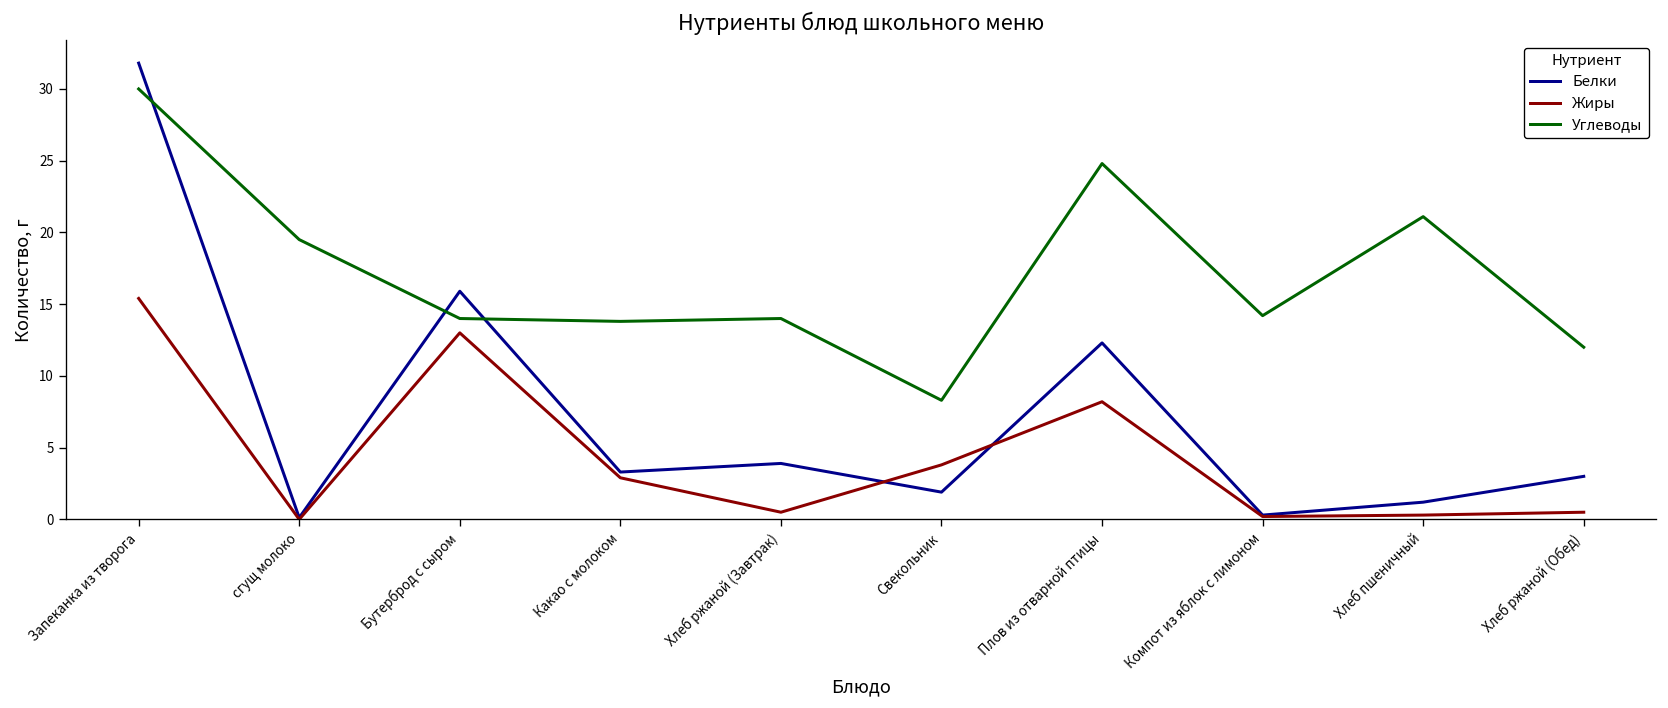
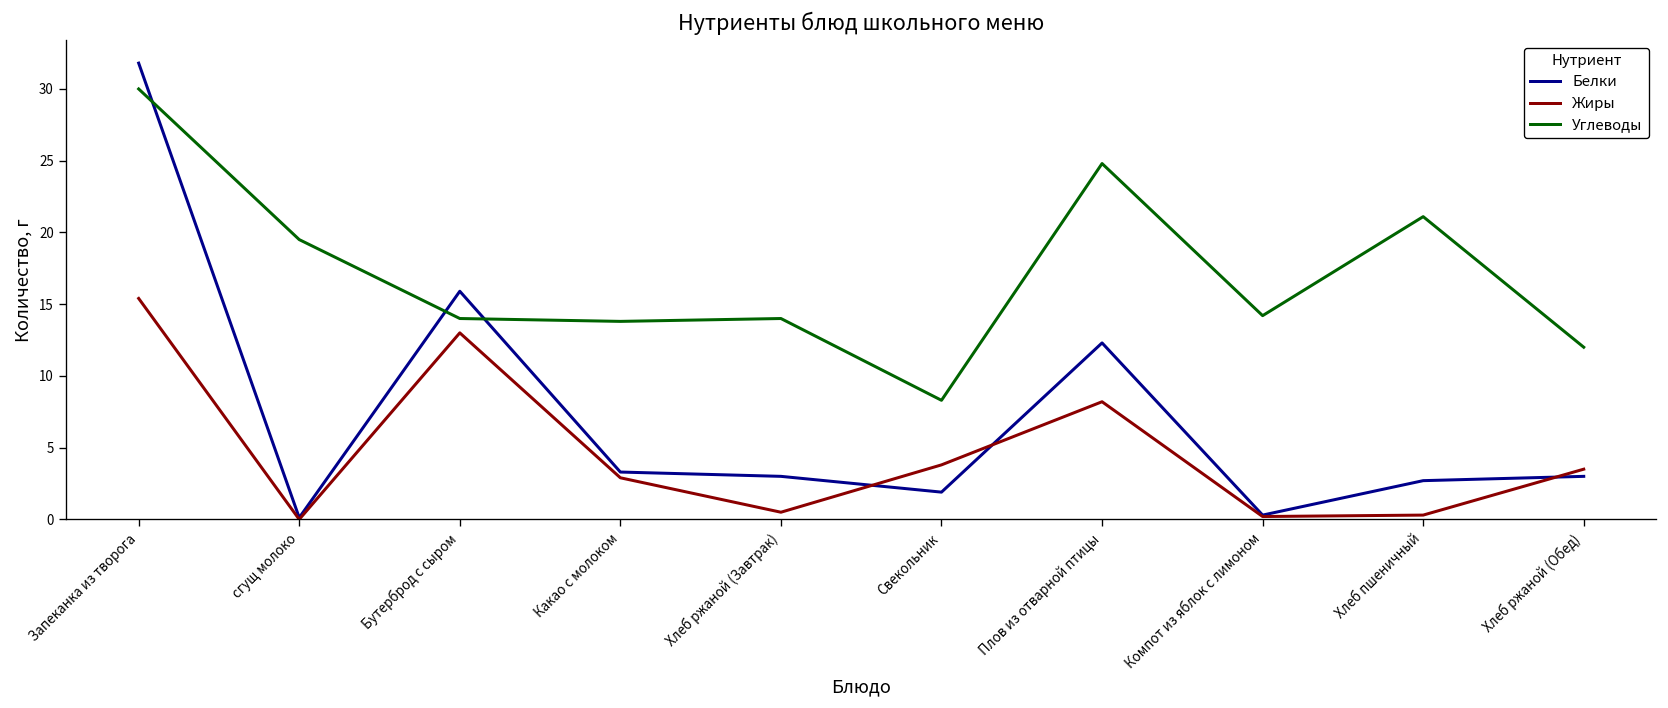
  {
    "Белки": {
      "Запеканка из творога": 31.8,
      "Бутерброд с сыром": 15.9,
      "Какао с молоком": 3.3,
-     "Хлеб ржаной (Завтрак)": 3.9,
+     "Хлеб ржаной (Завтрак)": 3.0,
      "Свекольник": 1.9,
      "Плов из отварной птицы": 12.3,
-     "Хлеб пшеничный": 1.2,
+     "Хлеб пшеничный": 2.7,
      "Хлеб ржаной (Обед)": 3.0
    },
    "Жиры": {
      "Запеканка из творога": 15.4,
      "Бутерброд с сыром": 13.0,
      "Какао с молоком": 2.9,
      "Хлеб ржаной (Завтрак)": 0.5,
      "Свекольник": 3.8,
      "Плов из отварной птицы": 8.2,
      "Хлеб пшеничный": 0.3,
-     "Хлеб ржаной (Обед)": 0.5
+     "Хлеб ржаной (Обед)": 3.5
    },
    "Углеводы": {
      "Запеканка из творога": 30.0,
      "сгущ молоко": 19.5,
      "Бутерброд с сыром": 14.0,
      "Какао с молоком": 13.8,
      "Хлеб ржаной (Завтрак)": 14.0,
      "Свекольник": 8.3,
      "Плов из отварной птицы": 24.8,
      "Компот из яблок с лимоном": 14.2,
      "Хлеб пшеничный": 21.1,
      "Хлеб ржаной (Обед)": 12.0
    }
  }
